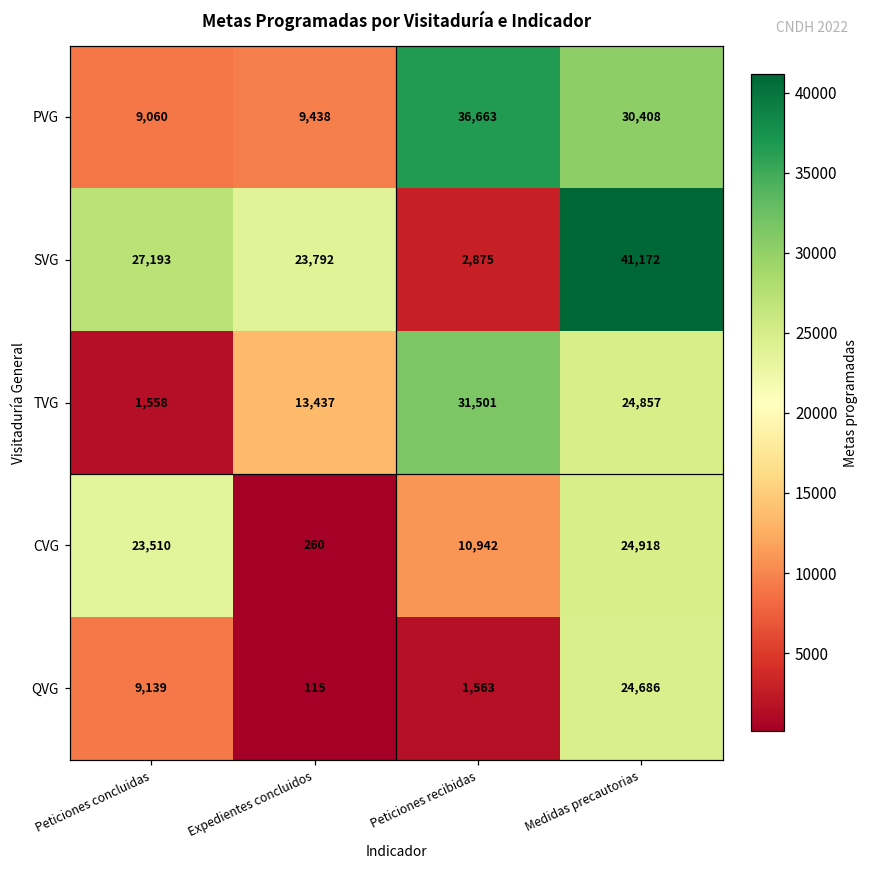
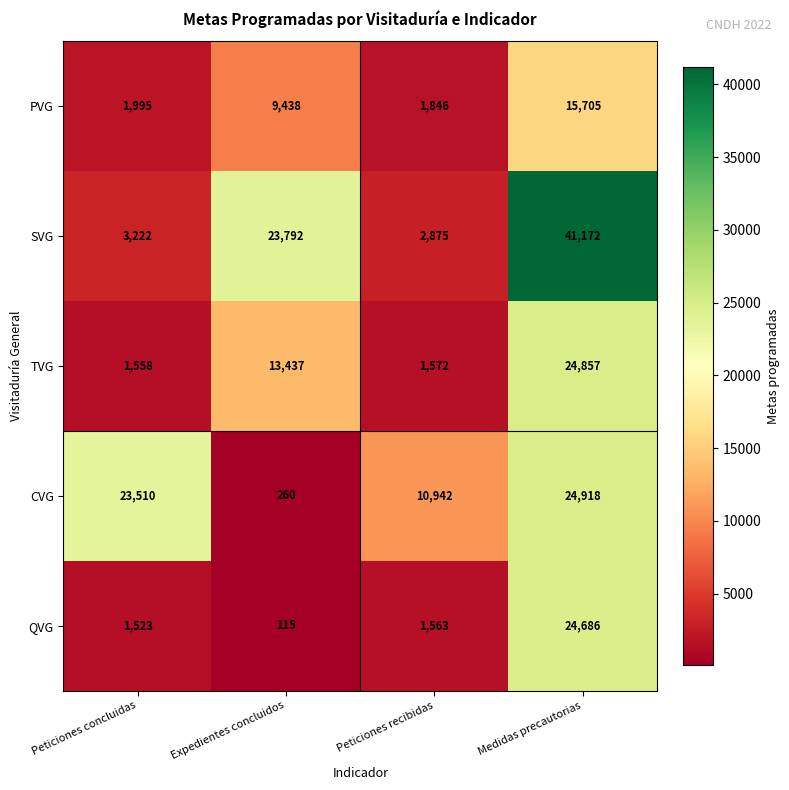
  {
    "PVG": {
-     "Peticiones concluidas": "9,060",
+     "Peticiones concluidas": "1,995",
      "Expedientes concluidos": "9,438",
-     "Peticiones recibidas": "36,663",
-     "Medidas precautorias": "30,408"
+     "Peticiones recibidas": "1,846",
+     "Medidas precautorias": "15,705"
    },
    "SVG": {
-     "Peticiones concluidas": "27,193",
+     "Peticiones concluidas": "3,222",
      "Expedientes concluidos": "23,792",
      "Peticiones recibidas": "2,875",
      "Medidas precautorias": "41,172"
    },
    "TVG": {
      "Peticiones concluidas": "1,558",
      "Expedientes concluidos": "13,437",
-     "Peticiones recibidas": "31,501",
+     "Peticiones recibidas": "1,572",
      "Medidas precautorias": "24,857"
    },
    "CVG": {
      "Peticiones concluidas": "23,510",
      "Expedientes concluidos": "260",
      "Peticiones recibidas": "10,942",
      "Medidas precautorias": "24,918"
    },
    "QVG": {
-     "Peticiones concluidas": "9,139",
+     "Peticiones concluidas": "1,523",
      "Expedientes concluidos": "115",
      "Peticiones recibidas": "1,563",
      "Medidas precautorias": "24,686"
    }
  }
